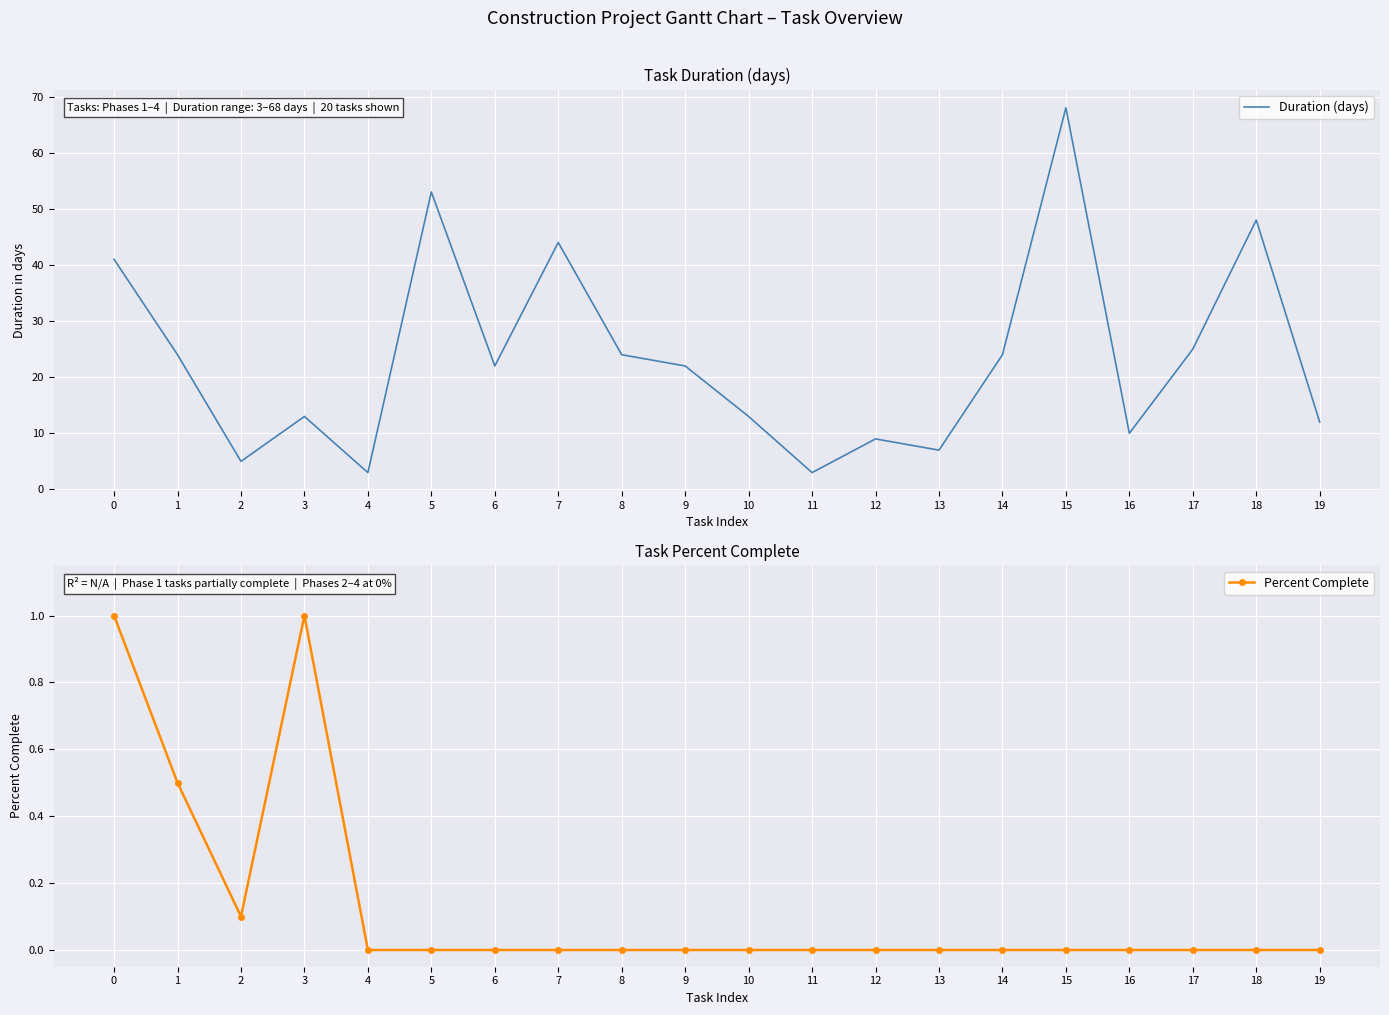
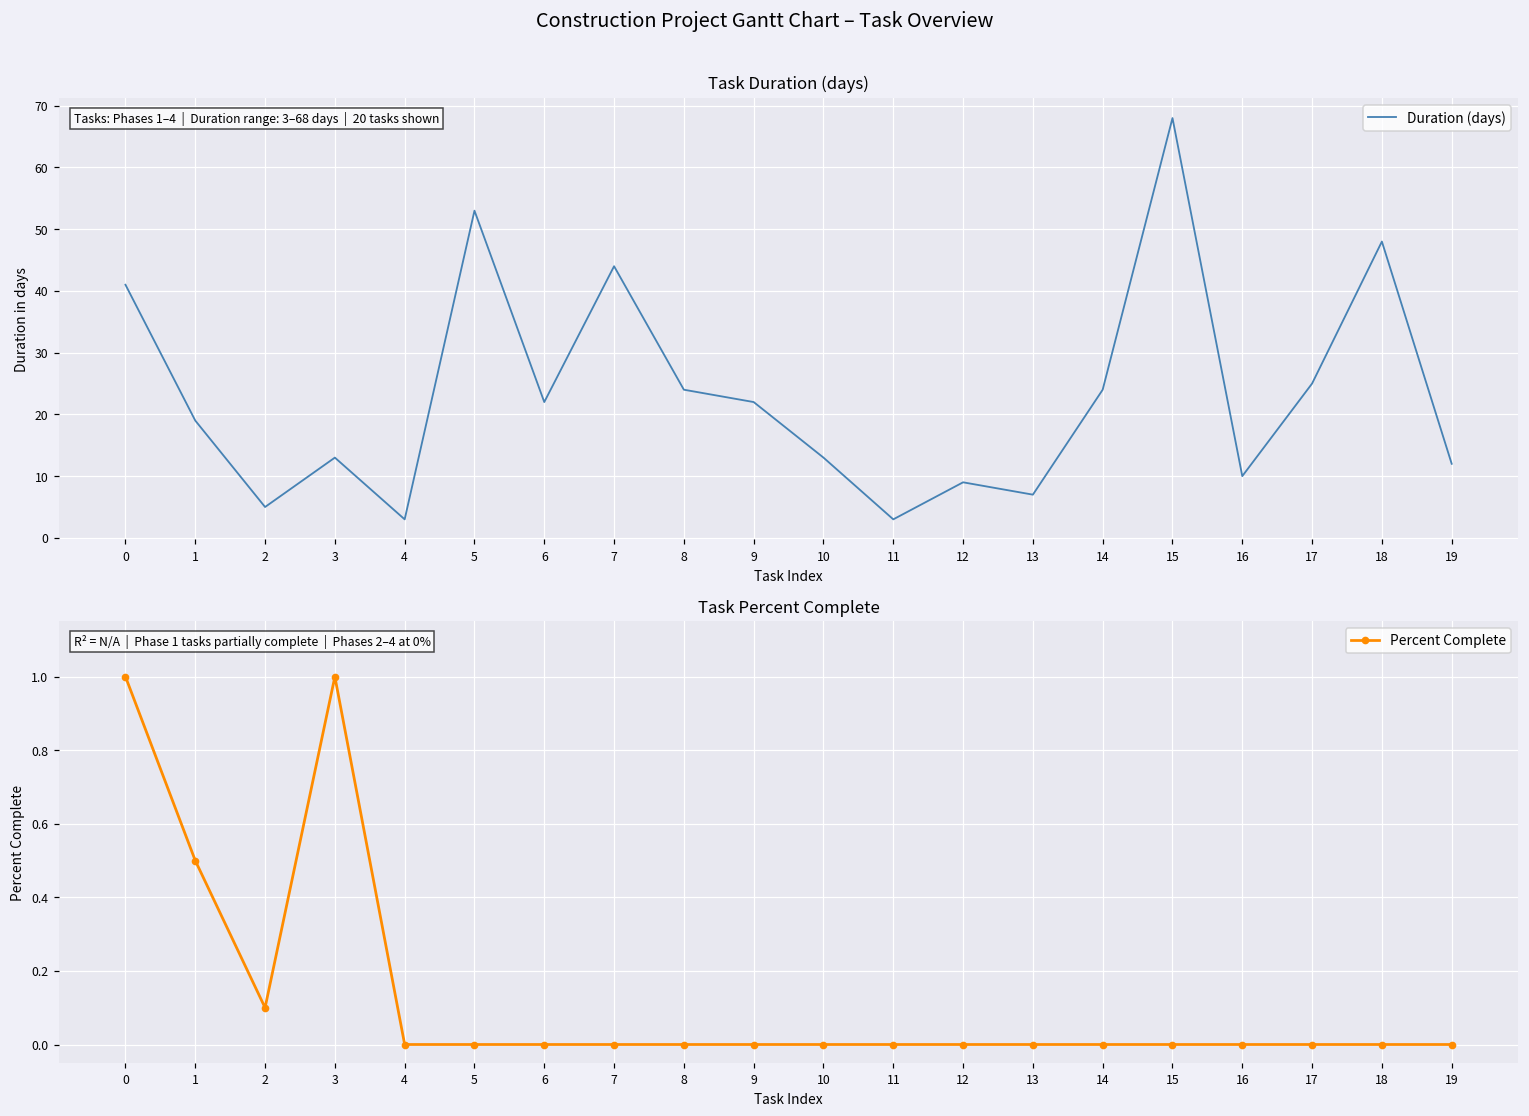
  {
    "Task Duration (days)": {
      "0": 41,
-     "1": 24,
+     "1": 19,
      "2": 5,
      "3": 13,
      "4": 3,
      "5": 53,
      "6": 22,
      "7": 44,
      "8": 24,
      "9": 22,
      "10": 13,
      "11": 3,
      "12": 9,
      "13": 7,
      "14": 24,
      "15": 68,
      "16": 10,
      "17": 25,
      "18": 48,
      "19": 12
    },
    "Task Percent Complete": {
      "0": 1.00,
      "1": 0.50,
      "2": 0.10,
      "3": 1.00,
      "4": 0.00,
      "5": 0.00,
      "6": 0.00,
      "7": 0.00,
      "8": 0.00,
      "9": 0.00,
      "10": 0.00,
      "11": 0.00,
      "12": 0.00,
      "13": 0.00,
      "14": 0.00,
      "15": 0.00,
      "16": 0.00,
      "17": 0.00,
      "18": 0.00,
      "19": 0.00
    }
  }
